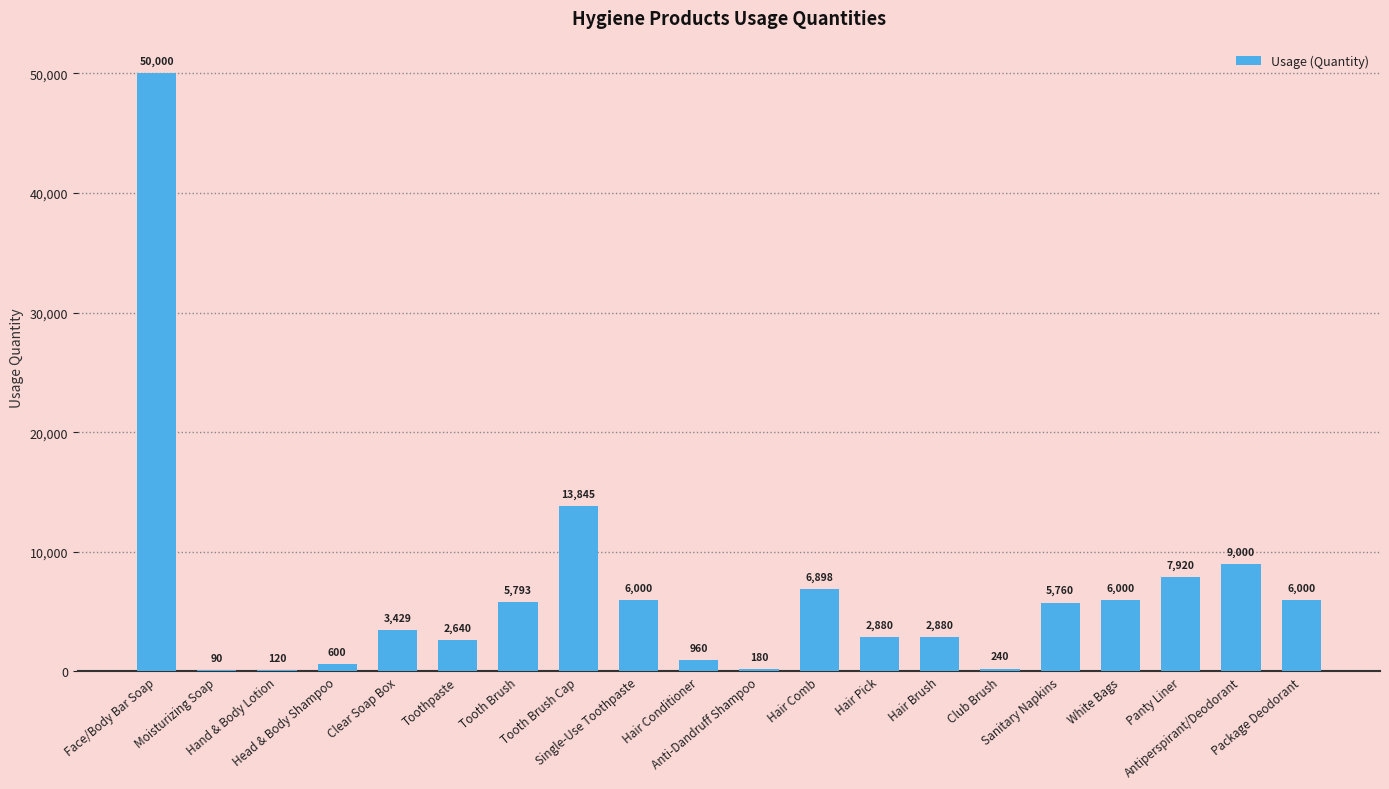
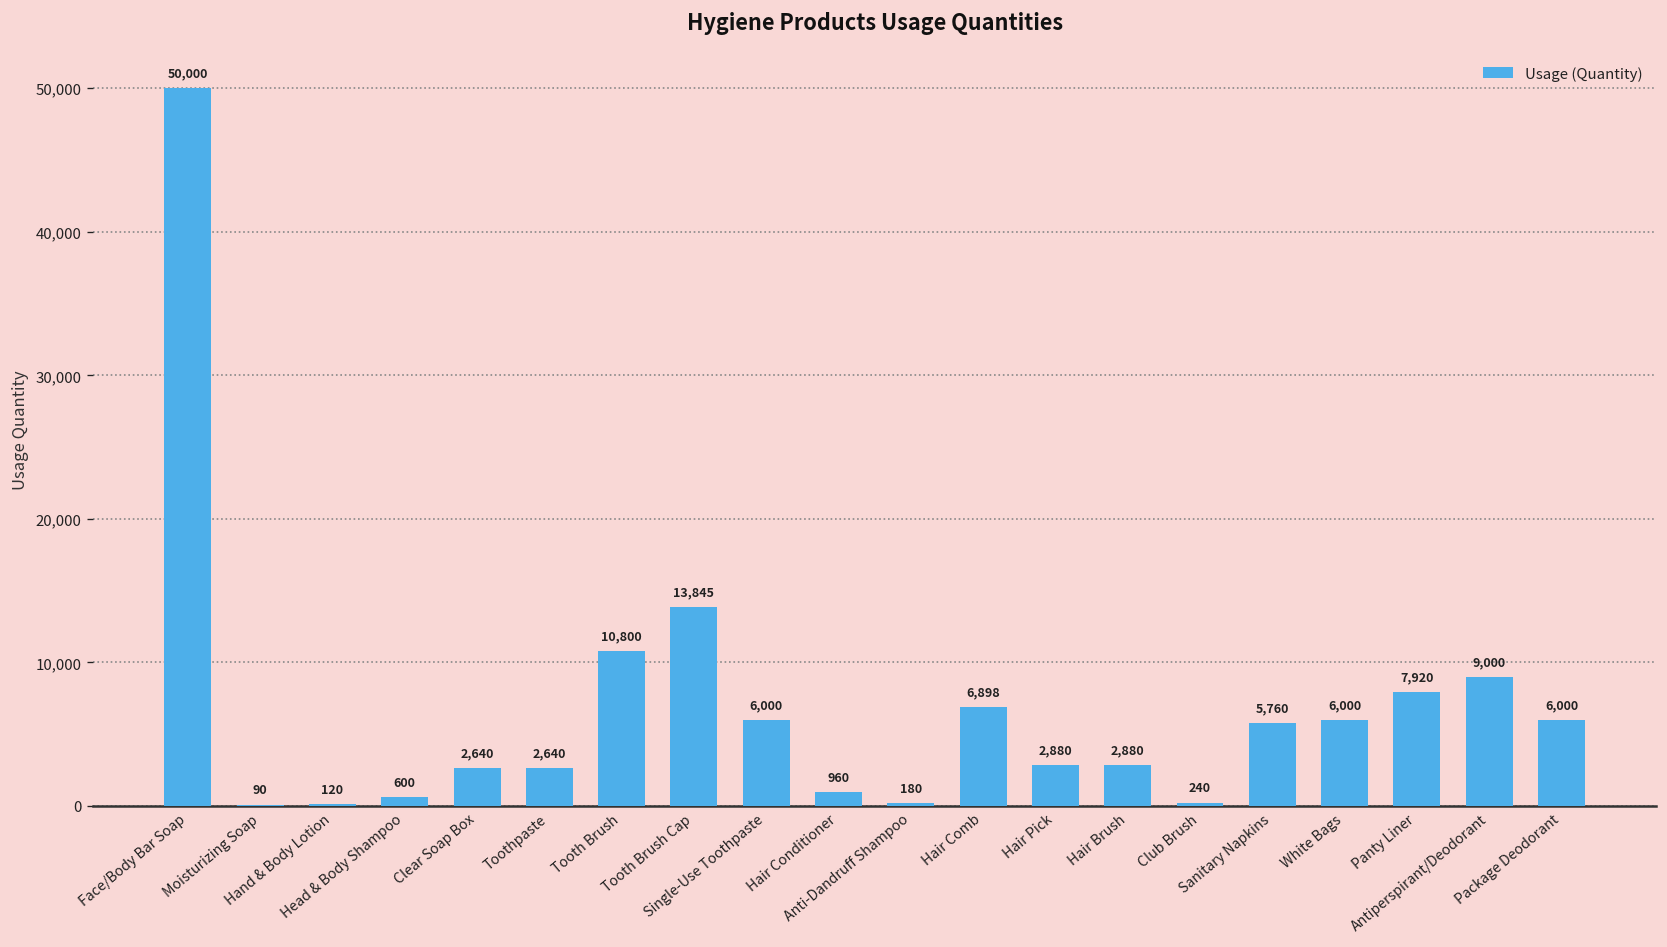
  {
    "Face/Body Bar Soap": "50,000",
    "Moisturizing Soap": "90",
    "Hand & Body Lotion": "120",
    "Head & Body Shampoo": "600",
-   "Clear Soap Box": "3,429",
+   "Clear Soap Box": "2,640",
    "Toothpaste": "2,640",
-   "Tooth Brush": "5,793",
+   "Tooth Brush": "10,800",
    "Tooth Brush Cap": "13,845",
    "Single-Use Toothpaste": "6,000",
    "Hair Conditioner": "960",
    "Anti-Dandruff Shampoo": "180",
    "Hair Comb": "6,898",
    "Hair Pick": "2,880",
    "Hair Brush": "2,880",
    "Club Brush": "240",
    "Sanitary Napkins": "5,760",
    "White Bags": "6,000",
    "Panty Liner": "7,920",
    "Antiperspirant/Deodorant": "9,000",
    "Package Deodorant": "6,000"
  }
